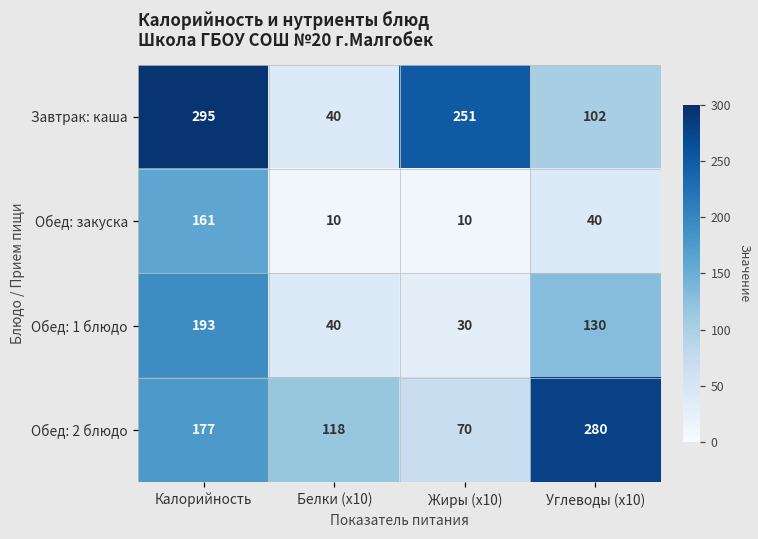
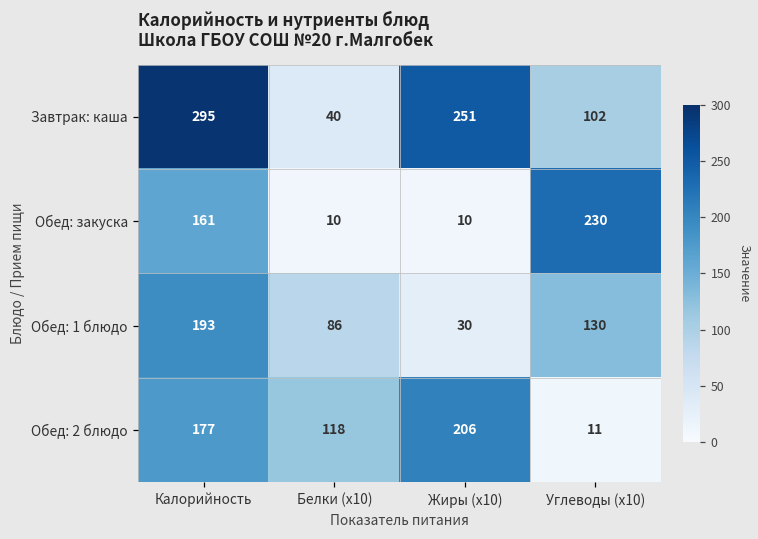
  {
    "Завтрак: каша": {
      "Калорийность": 295,
      "Белки (x10)": 40,
      "Жиры (x10)": 251,
      "Углеводы (x10)": 102
    },
    "Обед: закуска": {
      "Калорийность": 161,
      "Белки (x10)": 10,
      "Жиры (x10)": 10,
-     "Углеводы (x10)": 40
+     "Углеводы (x10)": 230
    },
    "Обед: 1 блюдо": {
      "Калорийность": 193,
-     "Белки (x10)": 40,
+     "Белки (x10)": 86,
      "Жиры (x10)": 30,
      "Углеводы (x10)": 130
    },
    "Обед: 2 блюдо": {
      "Калорийность": 177,
      "Белки (x10)": 118,
-     "Жиры (x10)": 70,
-     "Углеводы (x10)": 280
+     "Жиры (x10)": 206,
+     "Углеводы (x10)": 11
    }
  }
